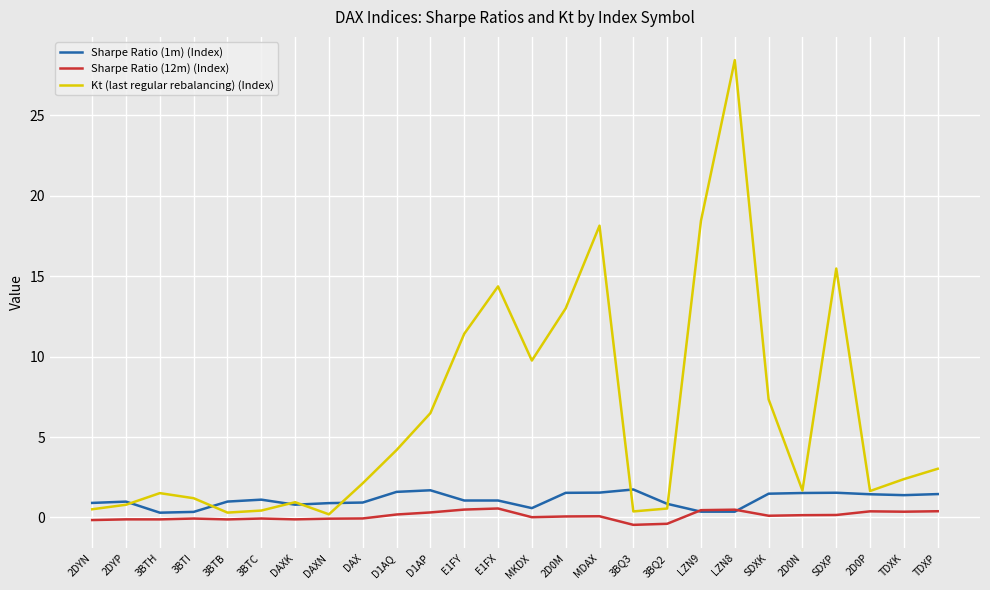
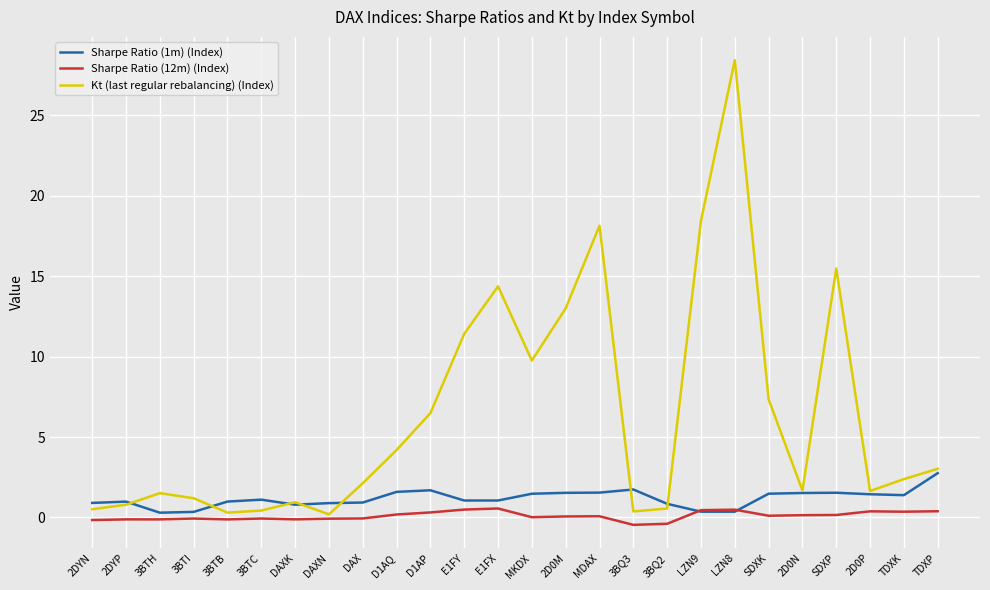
  {
    "Sharpe Ratio (1m) (Index)": {
      "2DYN": 0.9,
      "2DYP": 1.0,
      "3BTH": 0.3,
      "3BTI": 0.3,
      "3BTB": 1.0,
      "3BTC": 1.1,
      "DAXN": 0.9,
      "DAX": 0.9,
      "D1AQ": 1.6,
      "D1AP": 1.7,
      "E1FY": 1.1,
      "E1FX": 1.1,
-     "MKDX": 0.6,
+     "MKDX": 1.5,
      "2D0M": 1.5,
      "MDAX": 1.5,
      "3BQ3": 1.7,
      "3BQ2": 0.8,
      "SDXK": 1.5,
      "SDXP": 1.5,
      "2D0P": 1.4,
      "TDXK": 1.4,
-     "TDXP": 1.5
+     "TDXP": 2.8
    },
    "Sharpe Ratio (12m) (Index)": {
      "2DYN": -0.2,
      "2DYP": -0.1,
      "3BTH": -0.1,
      "3BTI": -0.1,
      "3BTB": -0.1,
      "3BTC": -0.1,
      "DAXK": -0.1,
      "DAXN": -0.1,
      "DAX": -0.1,
      "D1AQ": 0.2,
      "D1AP": 0.3,
      "E1FY": 0.5,
      "E1FX": 0.6,
      "MKDX": 0.0,
      "2D0M": 0.1,
      "MDAX": 0.1,
      "3BQ3": -0.5,
      "3BQ2": -0.4,
      "SDXK": 0.1,
      "2D0N": 0.1,
      "SDXP": 0.2,
      "2D0P": 0.4,
      "TDXK": 0.4,
      "TDXP": 0.4
    },
    "Kt (last regular rebalancing) (Index)": {
      "2DYN": 0.5,
      "2DYP": 0.8,
      "3BTH": 1.5,
      "3BTI": 1.2,
      "3BTB": 0.3,
      "3BTC": 0.4,
      "DAXN": 0.2,
      "DAX": 2.1,
      "D1AQ": 4.2,
      "D1AP": 6.5,
      "E1FY": 11.4,
      "E1FX": 14.4,
      "MKDX": 9.8,
      "2D0M": 13.0,
      "MDAX": 18.1,
      "3BQ3": 0.4,
      "3BQ2": 0.6,
      "LZN9": 18.4,
      "LZN8": 28.4,
      "SDXK": 7.3,
      "SDXP": 15.5,
      "2D0P": 1.6,
      "TDXK": 2.4,
      "TDXP": 3.0
    }
  }
